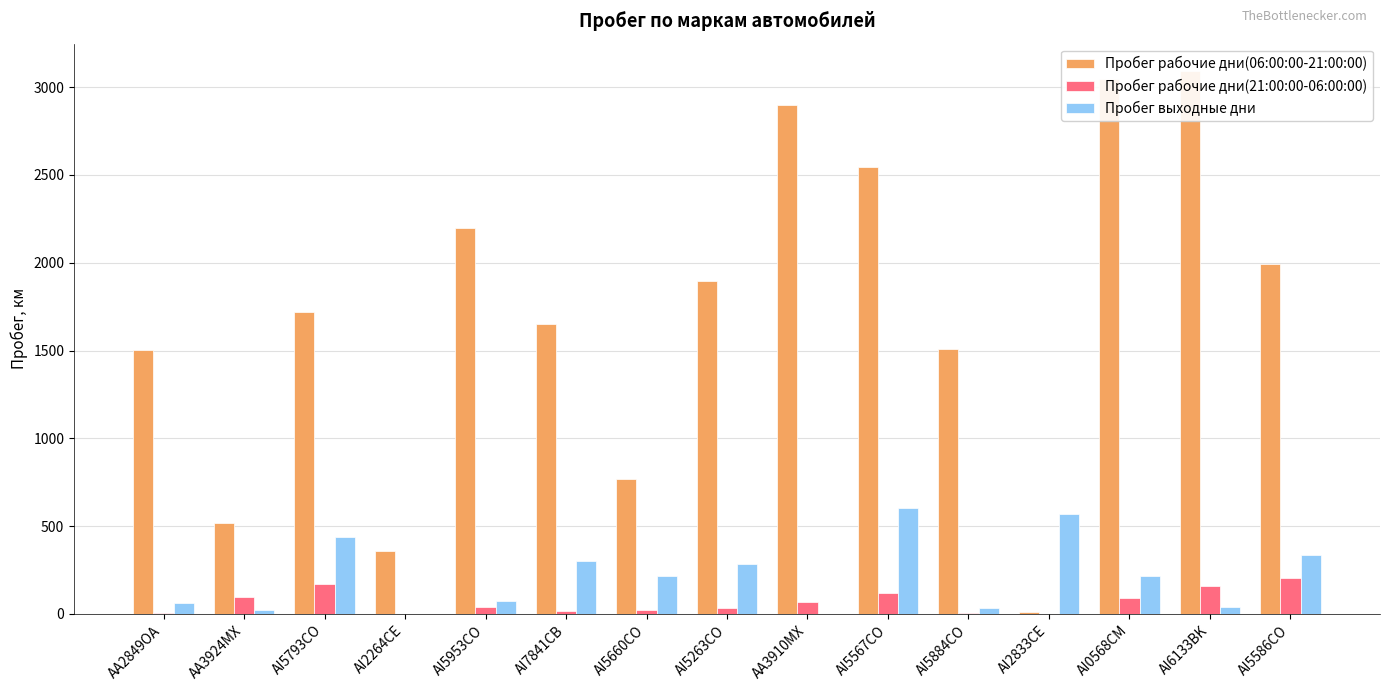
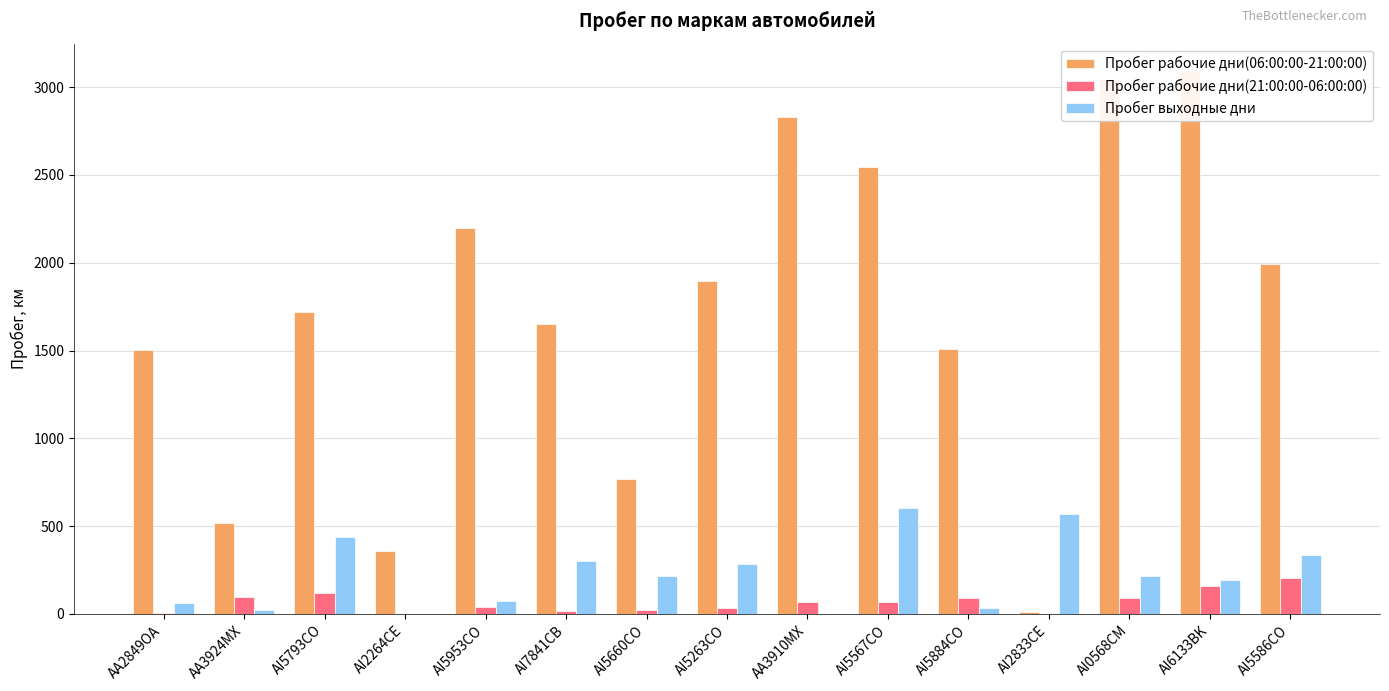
  {
    "Пробег рабочие дни(06:00:00-21:00:00)": {
      "AA2849OA": 1500,
      "AA3924MX": 520,
      "AI5793CO": 1720,
      "AI2264CE": 360,
      "AI5953CO": 2200,
      "AI7841CB": 1650,
      "AI5660CO": 770,
      "AI5263CO": 1890,
-     "AA3910MX": 2900,
+     "AA3910MX": 2830,
      "AI5567CO": 2540,
      "AI5884CO": 1510,
      "AI5586CO": 1990
    },
    "Пробег рабочие дни(21:00:00-06:00:00)": {
      "AA3924MX": 100,
-     "AI5793CO": 170,
+     "AI5793CO": 120,
      "AI2264CE": 0,
      "AI5953CO": 40,
      "AI5660CO": 20,
      "AI5263CO": 30,
      "AA3910MX": 70,
-     "AI5567CO": 120,
-     "AI5884CO": 0,
+     "AI5567CO": 70,
+     "AI5884CO": 90,
      "AI0568CM": 90,
      "AI6133BK": 160,
      "AI5586CO": 210
    },
    "Пробег выходные дни": {
      "AA2849OA": 60,
      "AA3924MX": 20,
      "AI5793CO": 440,
      "AI2264CE": 0,
      "AI5953CO": 70,
      "AI7841CB": 300,
      "AI5660CO": 220,
      "AI5263CO": 280,
      "AA3910MX": 0,
      "AI5567CO": 600,
      "AI5884CO": 30,
      "AI2833CE": 570,
      "AI0568CM": 210,
-     "AI6133BK": 40,
+     "AI6133BK": 190,
      "AI5586CO": 340
    }
  }
